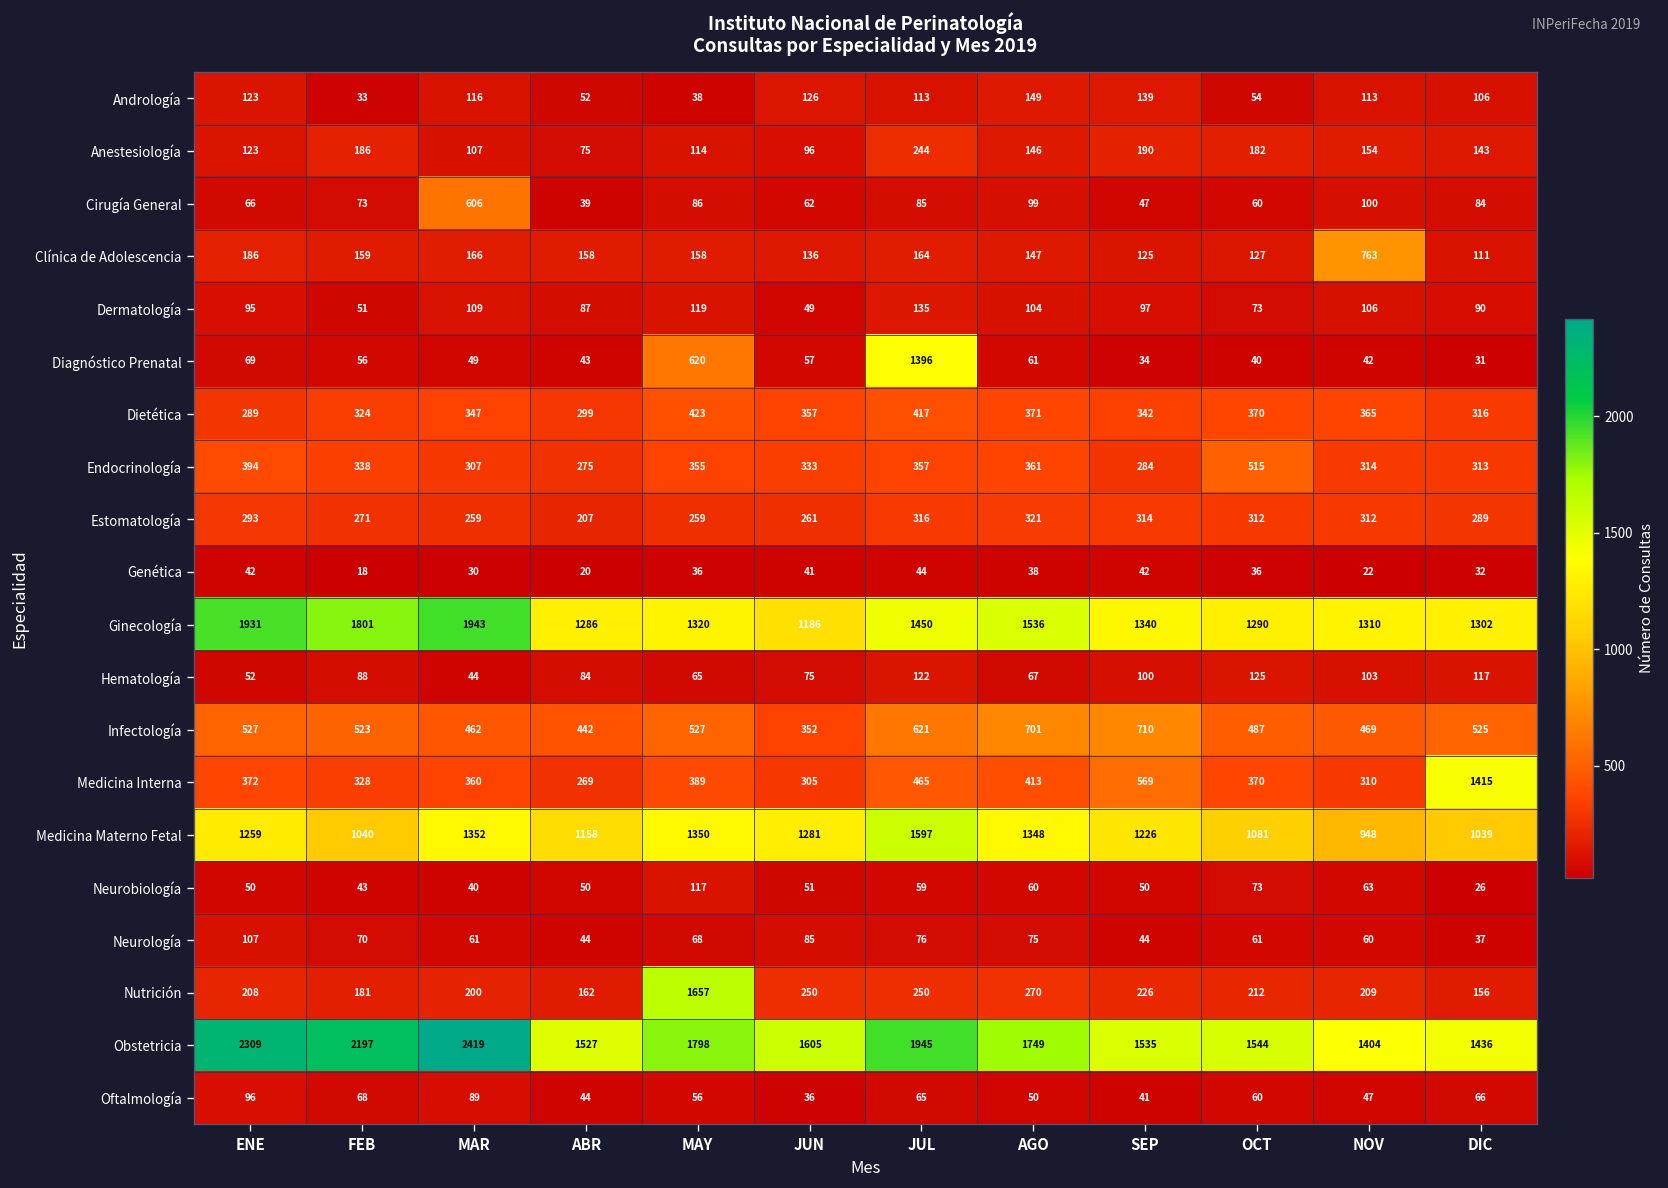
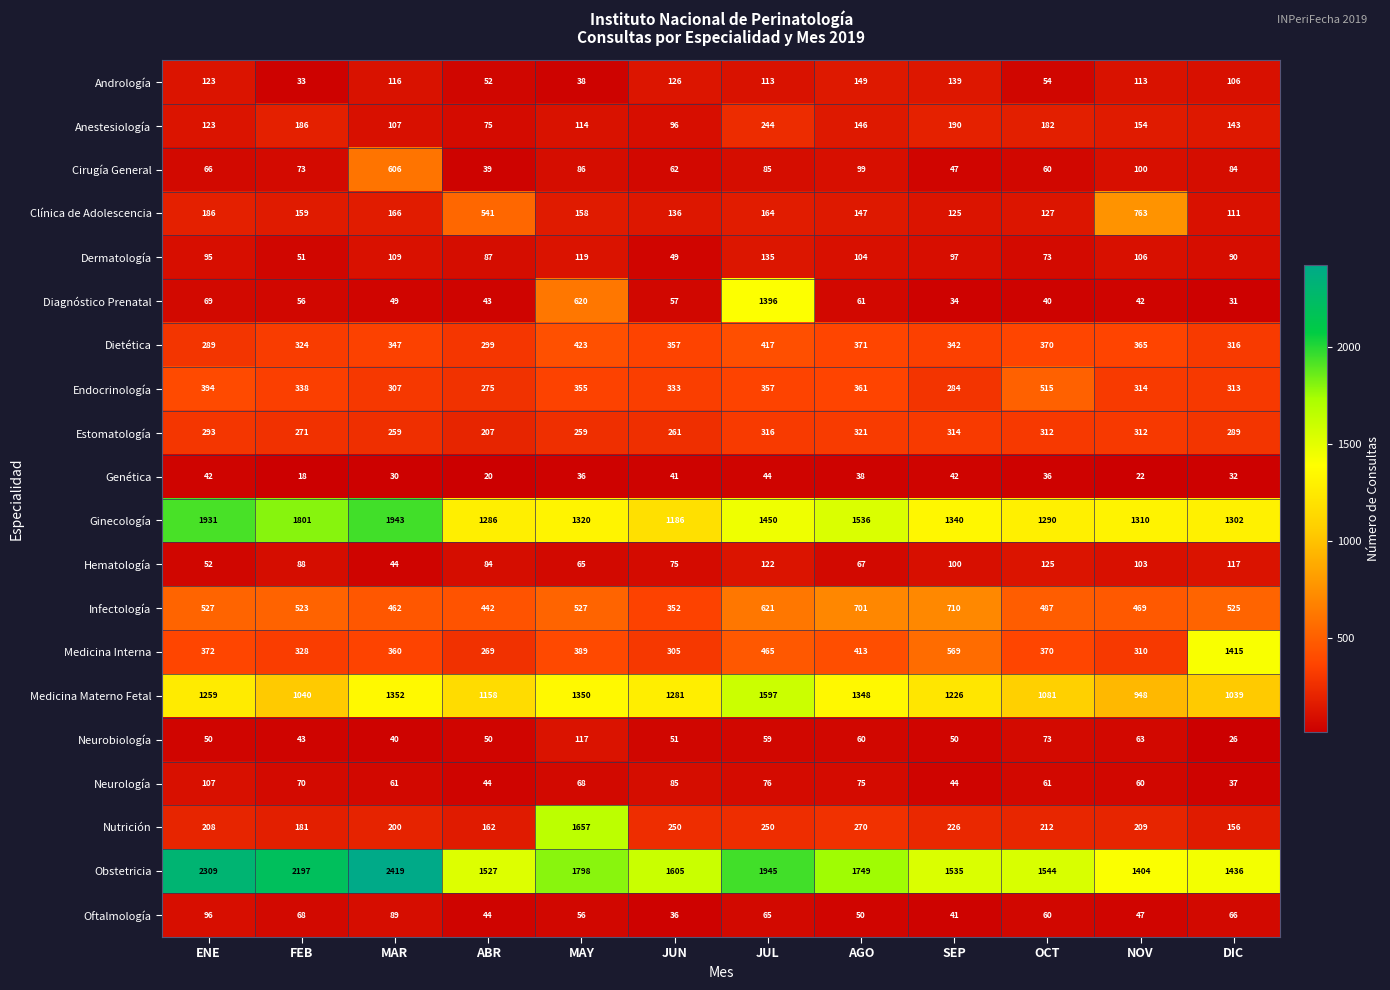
  {
    "Clínica de Adolescencia": {
      "ENE": 186,
      "FEB": 159,
      "MAR": 166,
-     "ABR": 158,
+     "ABR": 541,
      "MAY": 158,
      "JUN": 136,
      "JUL": 164,
      "AGO": 147,
      "SEP": 125,
      "OCT": 127,
      "NOV": 763,
      "DIC": 111
    }
  }
